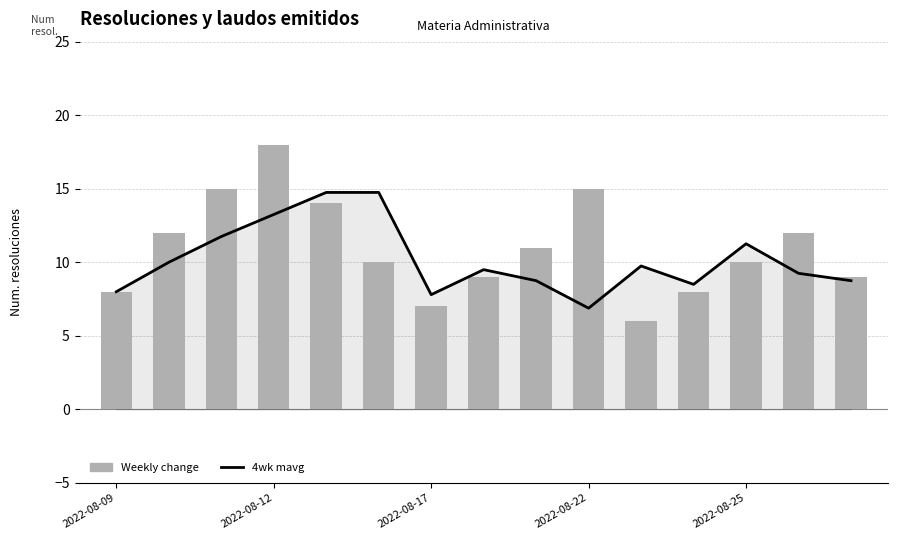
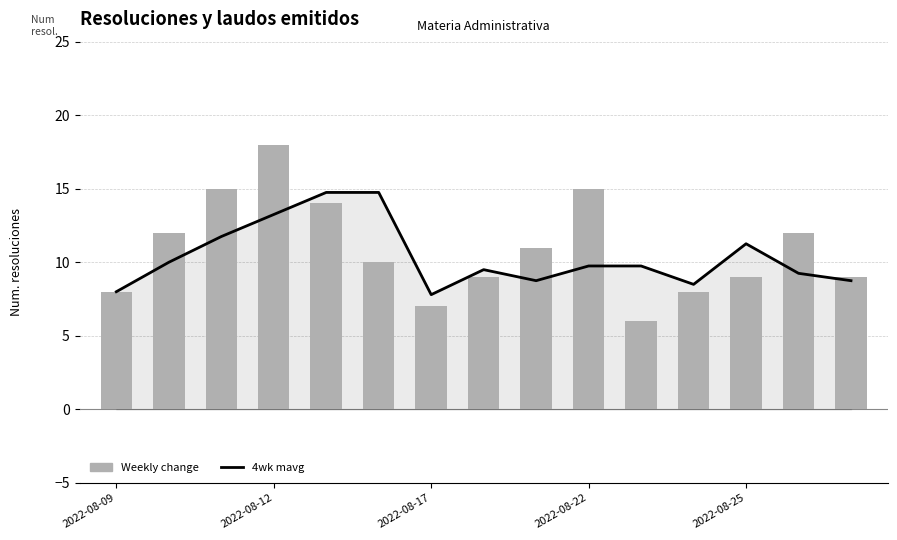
  {
    "Weekly change": {
      "2022-08-09": 8,
      "2022-08-12": 18,
      "2022-08-17": 7,
      "2022-08-22": 15,
-     "2022-08-25": 10
+     "2022-08-25": 9
    },
    "4wk mavg": {
      "2022-08-09": 8.0,
      "2022-08-12": 13.3,
      "2022-08-17": 7.8,
-     "2022-08-22": 6.9,
+     "2022-08-22": 9.8,
      "2022-08-25": 11.3
    }
  }
